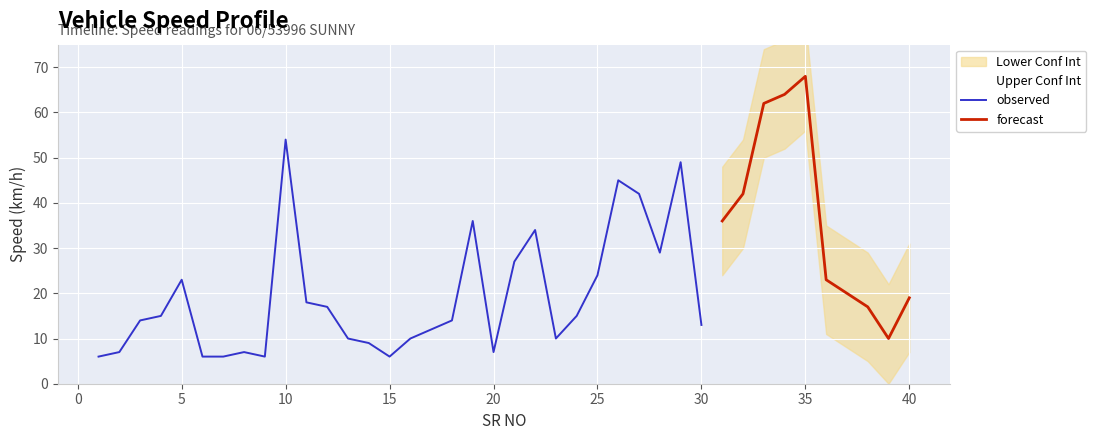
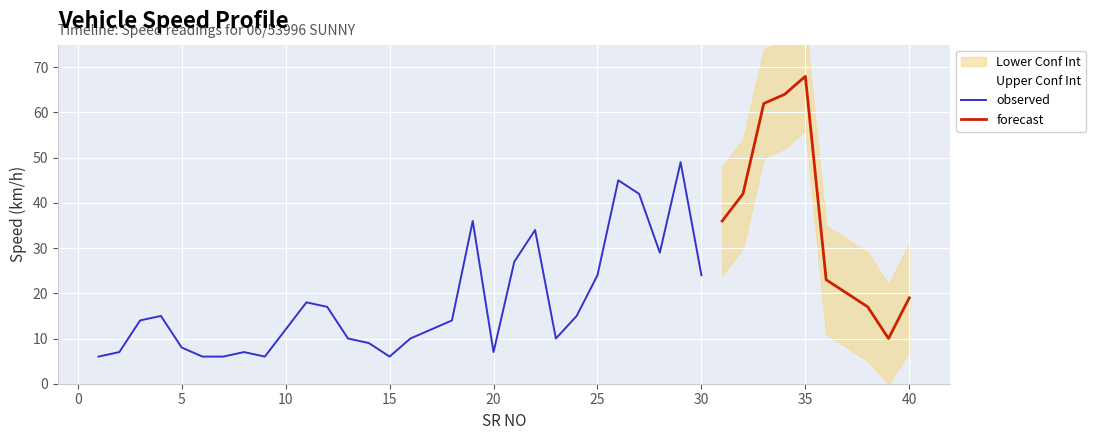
  {
    "observed": {
-     "5": 23,
-     "10": 54,
+     "5": 8,
+     "10": 12,
      "15": 6,
      "20": 7,
      "25": 24,
-     "30": 13
+     "30": 24
    },
    "forecast": {
      "35": 68,
      "40": 19
    }
  }
